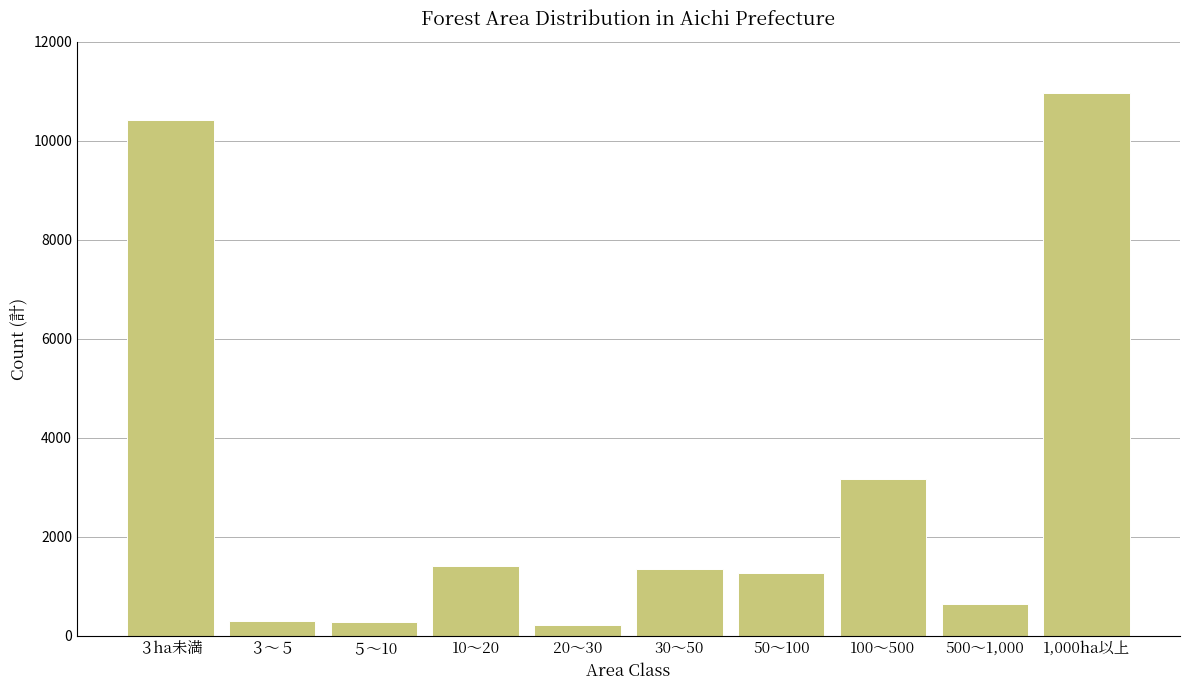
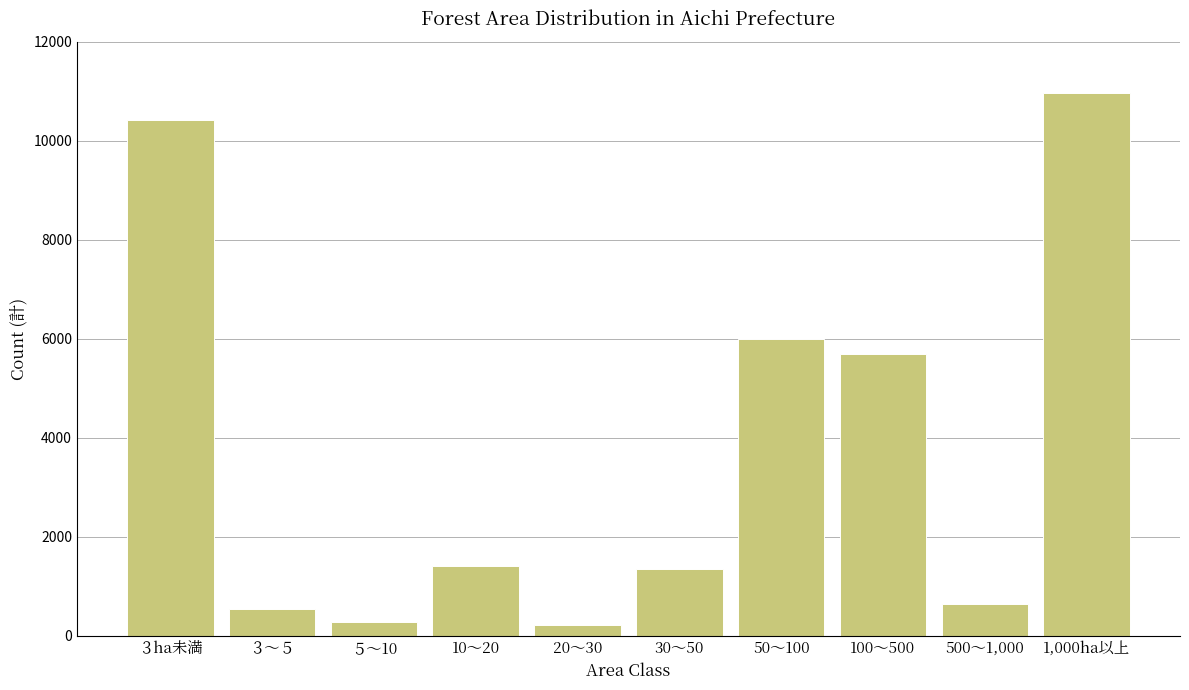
  {
    "３ha未満": 10400,
-   "３～５": 300,
+   "３～５": 500,
    "５～10": 300,
    "10～20": 1400,
    "20～30": 200,
    "30～50": 1400,
-   "50～100": 1300,
-   "100～500": 3200,
+   "50～100": 6000,
+   "100～500": 5700,
    "500～1,000": 600,
    "1,000ha以上": 11000
  }
